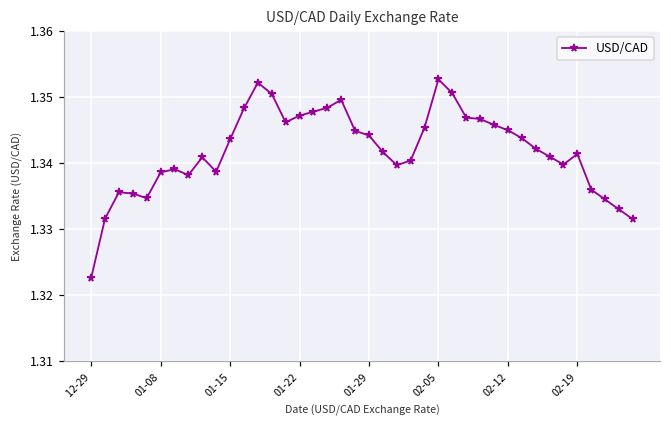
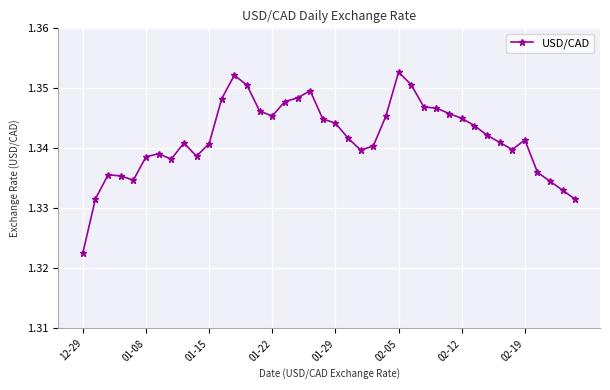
  {
    "12-29": 1.323,
    "01-08": 1.339,
-   "01-15": 1.344,
-   "01-22": 1.347,
+   "01-15": 1.341,
+   "01-22": 1.345,
    "01-29": 1.344,
    "02-05": 1.353,
    "02-12": 1.345,
    "02-19": 1.341
  }
